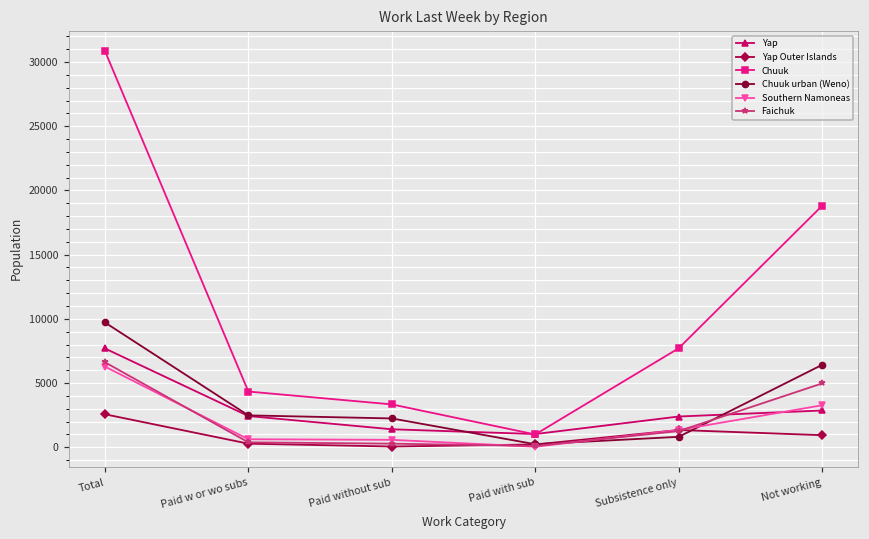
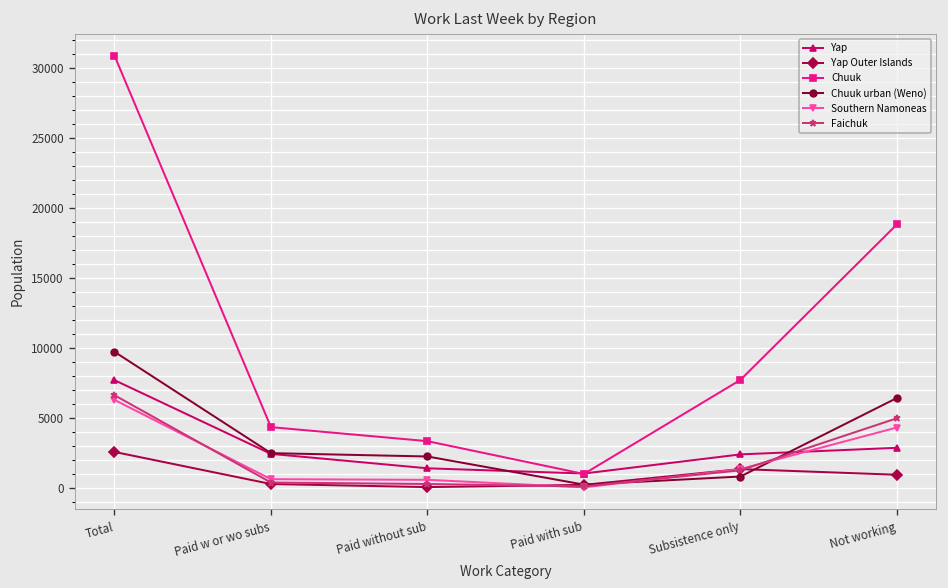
  {
    "Southern Namoneas": {
      "Total": 6300,
      "Paid w or wo subs": 600,
      "Paid without sub": 600,
-     "Not working": 3300
+     "Not working": 4300
    }
  }
